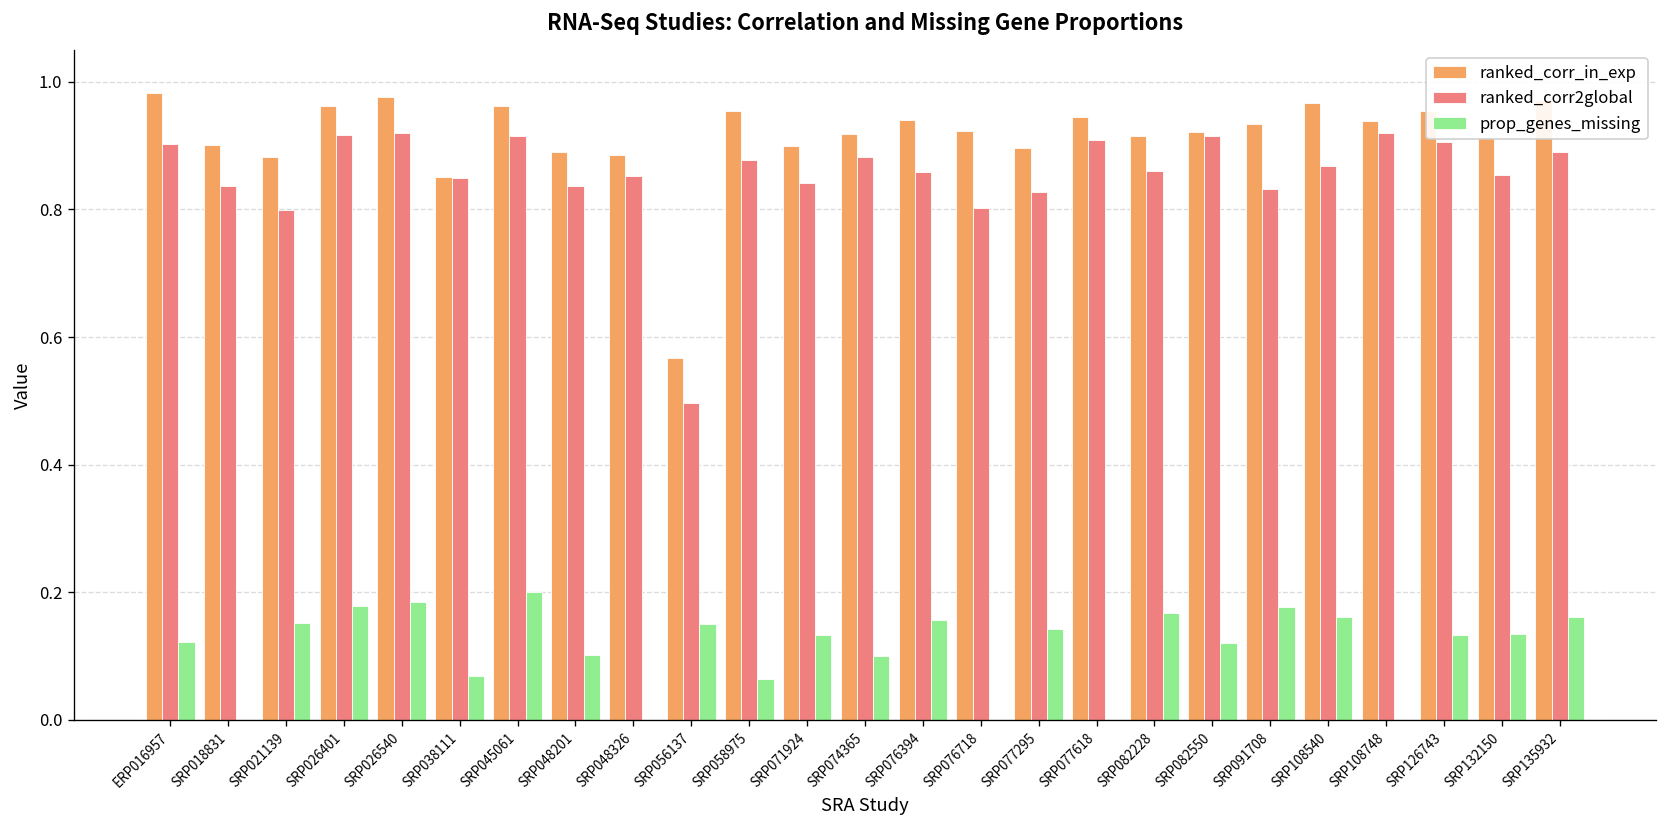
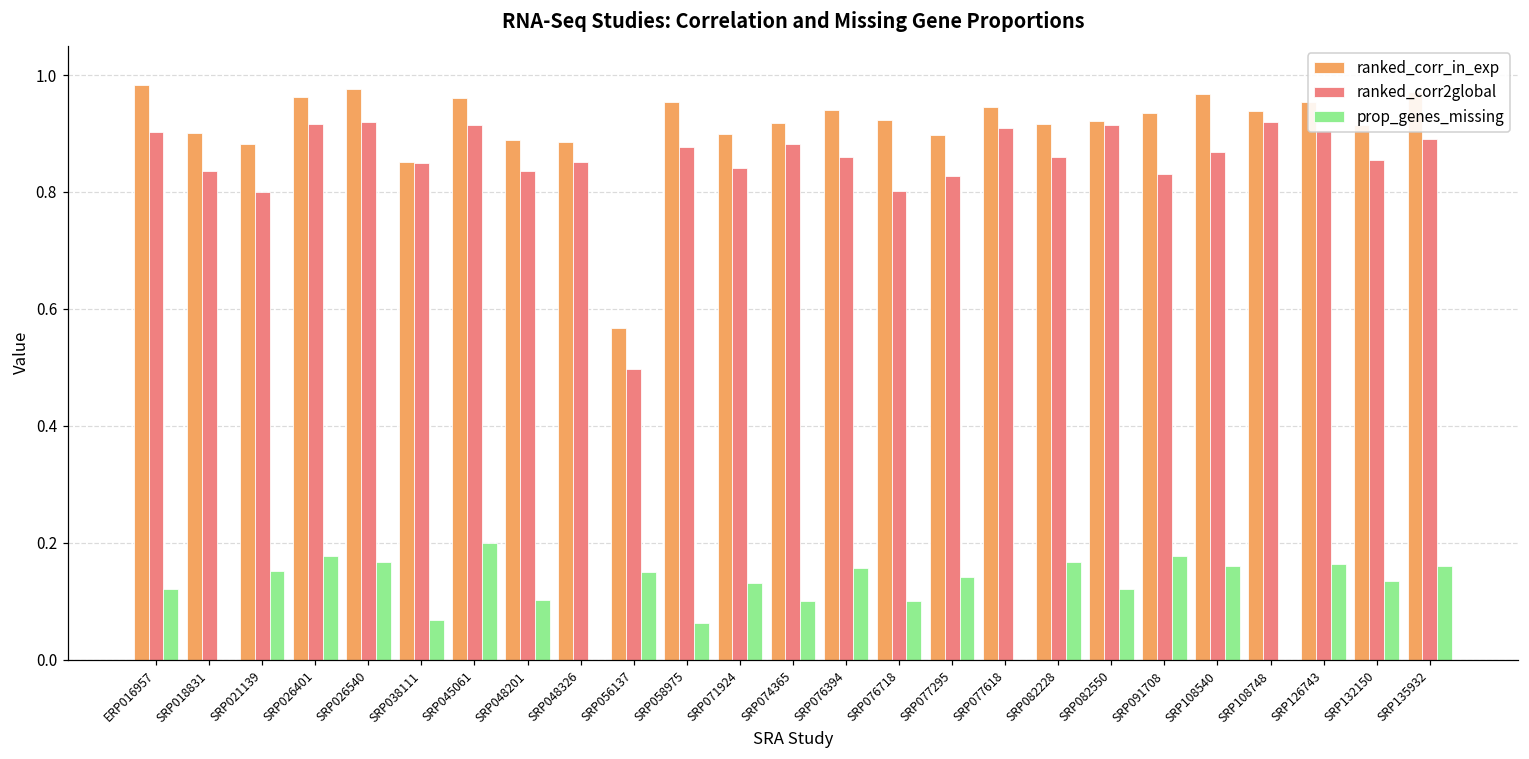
  {
    "prop_genes_missing": {
      "ERP016957": 0.12,
      "SRP018831": 0.00,
      "SRP021139": 0.15,
      "SRP026401": 0.18,
-     "SRP026540": 0.18,
+     "SRP026540": 0.17,
      "SRP038111": 0.07,
      "SRP045061": 0.20,
      "SRP048201": 0.10,
      "SRP048326": 0.00,
      "SRP056137": 0.15,
      "SRP058975": 0.06,
      "SRP071924": 0.13,
      "SRP074365": 0.10,
      "SRP076394": 0.16,
-     "SRP076718": 0.0,
+     "SRP076718": 0.1,
      "SRP077295": 0.14,
      "SRP077618": 0.00,
      "SRP082228": 0.17,
      "SRP082550": 0.12,
      "SRP091708": 0.18,
      "SRP108540": 0.16,
      "SRP108748": 0.00,
-     "SRP126743": 0.13,
+     "SRP126743": 0.16,
      "SRP132150": 0.13,
      "SRP135932": 0.16
    }
  }
